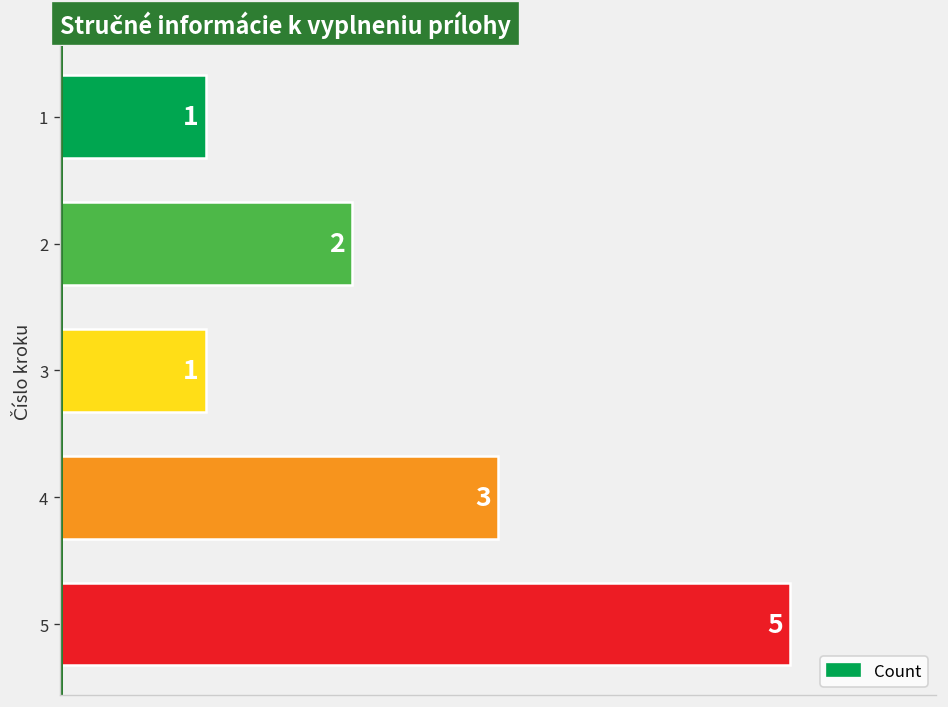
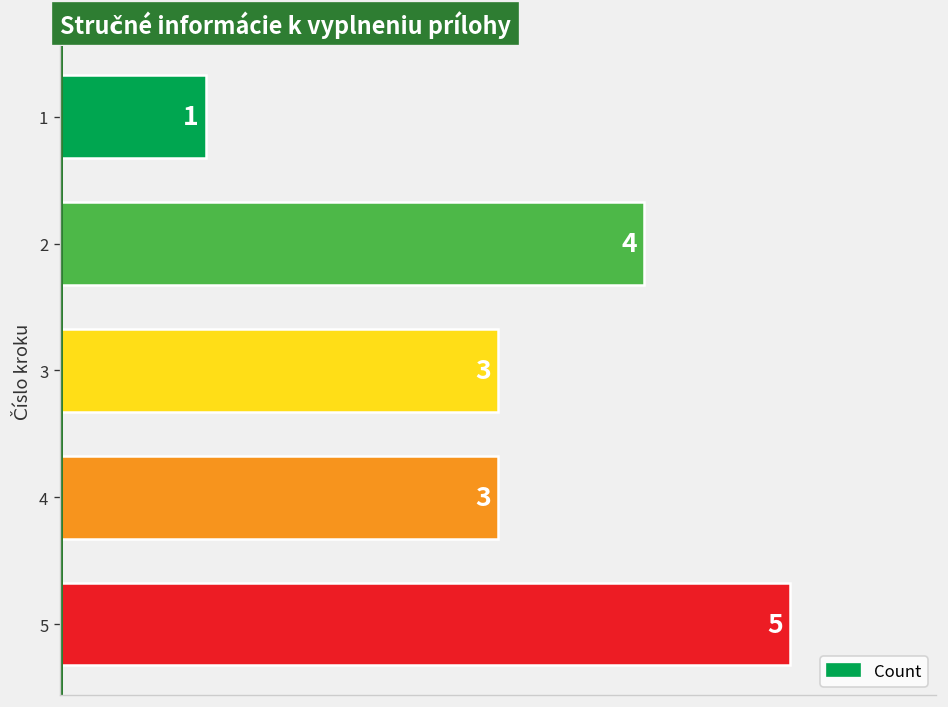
  {
    "1": 1,
-   "2": 2,
-   "3": 1,
+   "2": 4,
+   "3": 3,
    "4": 3,
    "5": 5
  }
